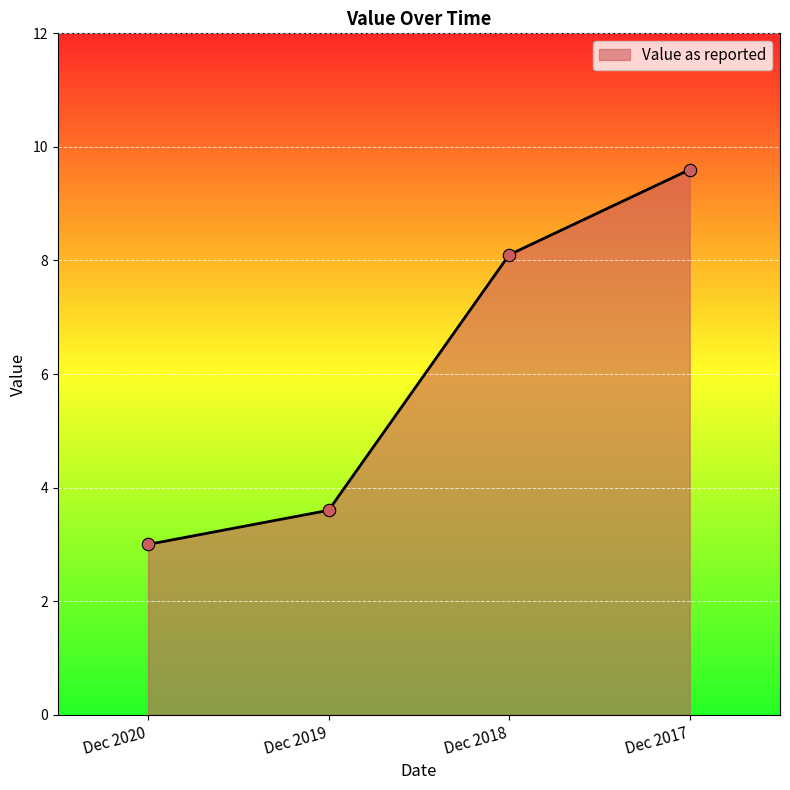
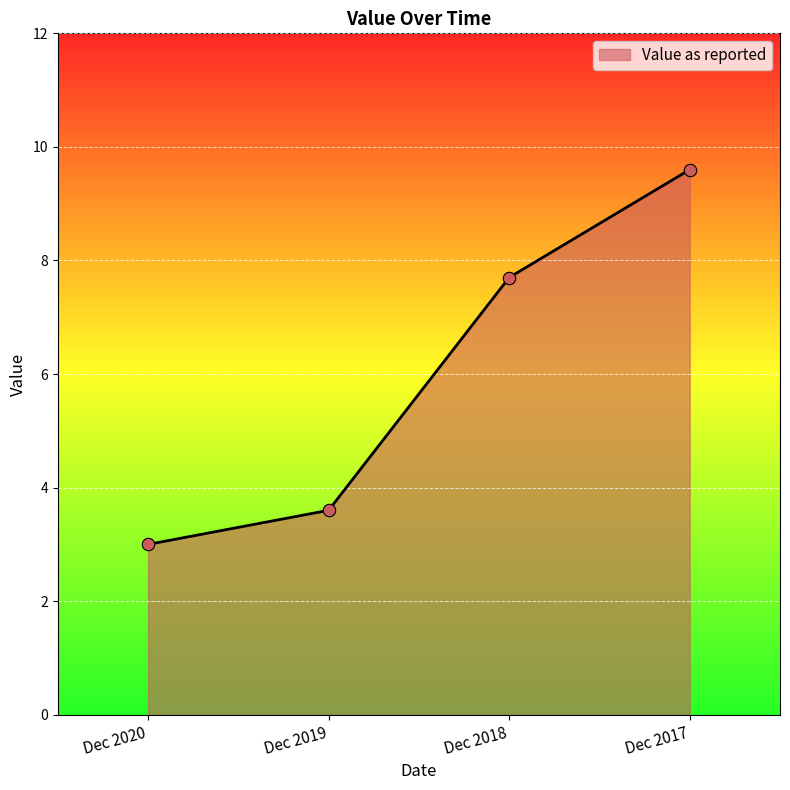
  {
    "Dec 2020": 3.0,
    "Dec 2019": 3.6,
-   "Dec 2018": 8.1,
+   "Dec 2018": 7.7,
    "Dec 2017": 9.6
  }
